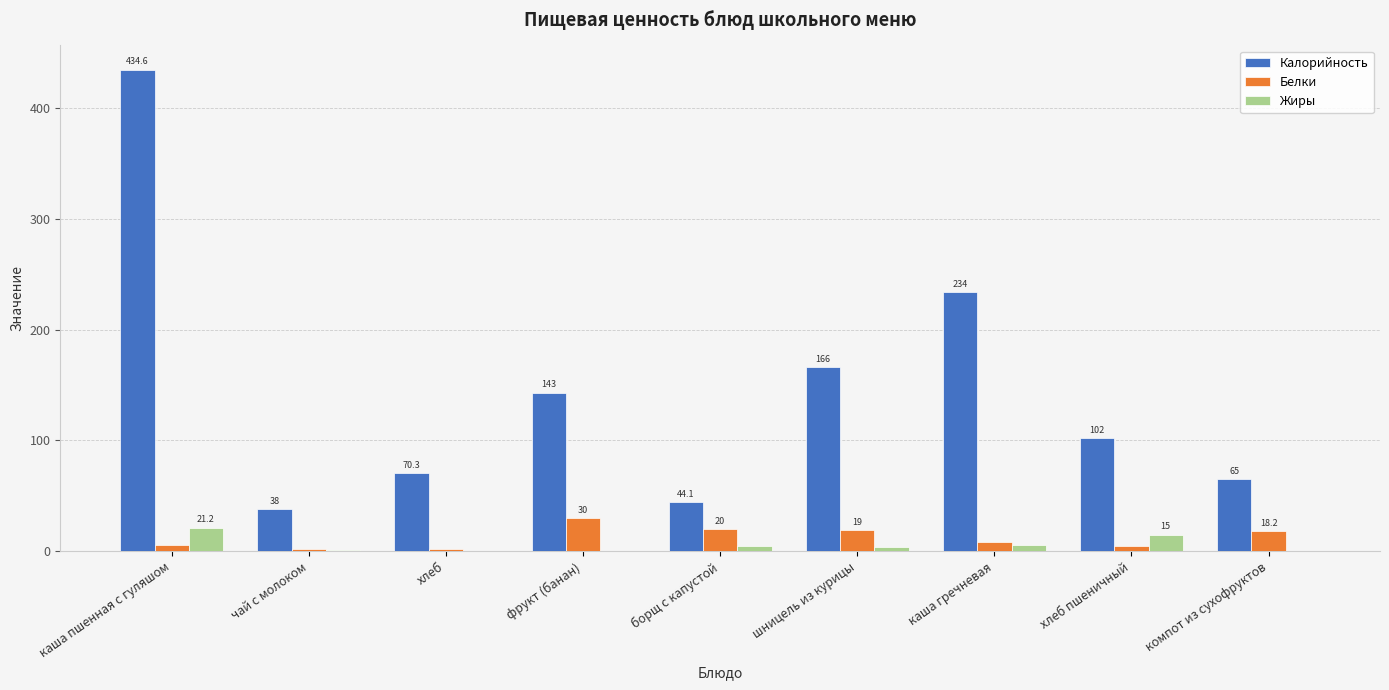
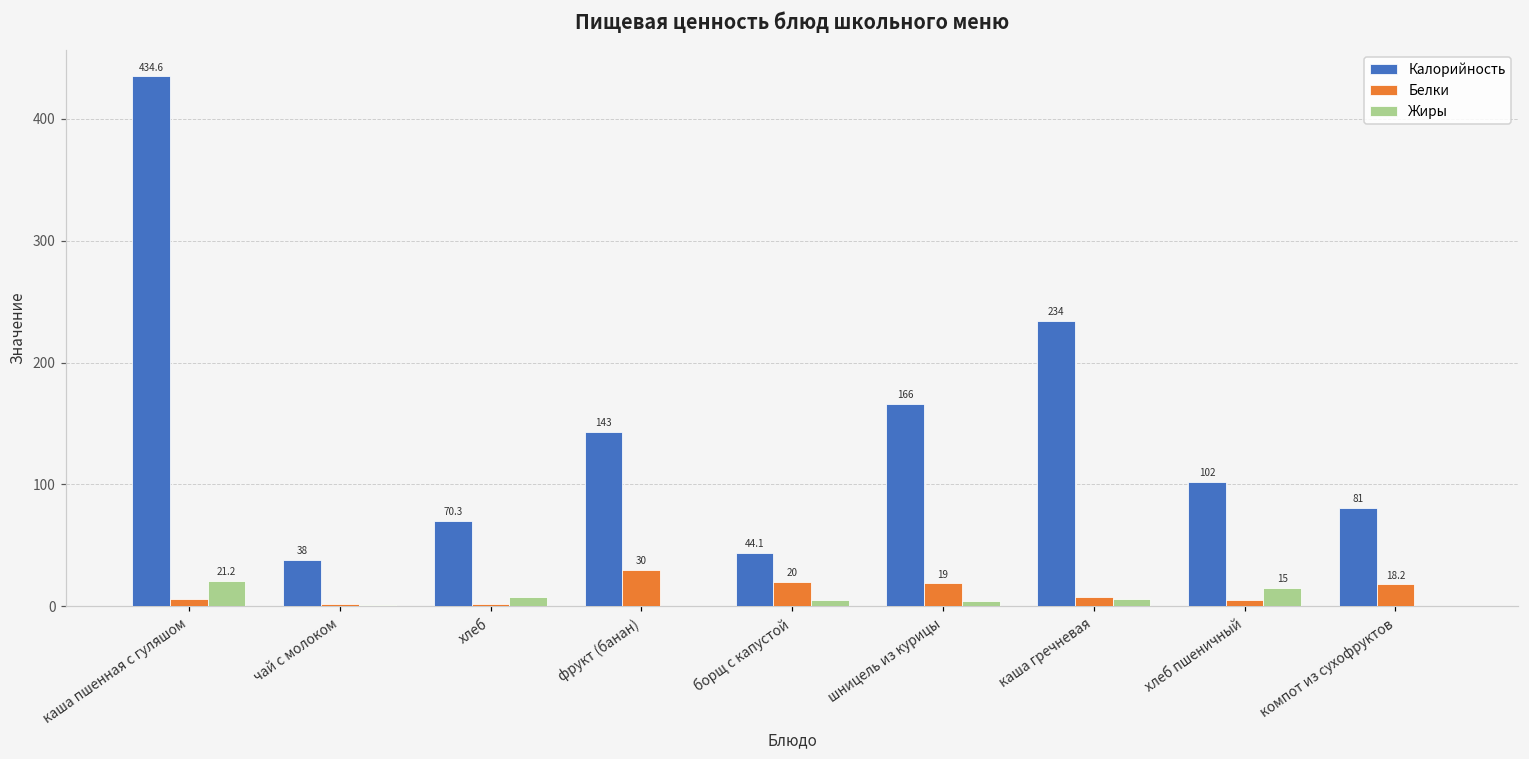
  {
    "Калорийность": {
      "каша пшенная с гуляшом": 434.6,
      "чай с молоком": 38,
      "хлеб": 70.3,
      "фрукт (банан)": 143,
      "борщ с капустой": 44.1,
      "шницель из курицы": 166,
      "каша гречневая": 234,
      "хлеб пшеничный": 102,
-     "компот из сухофруктов": 65
+     "компот из сухофруктов": 81
    },
    "Белки": {
      "фрукт (банан)": 30,
      "борщ с капустой": 20,
      "шницель из курицы": 19,
      "компот из сухофруктов": 18.2
    },
    "Жиры": {
-     "хлеб": 0,
+     "хлеб": 8,
      "фрукт (банан)": 0,
      "борщ с капустой": 5,
      "шницель из курицы": 4,
      "каша гречневая": 6,
      "компот из сухофруктов": 0
    }
  }
